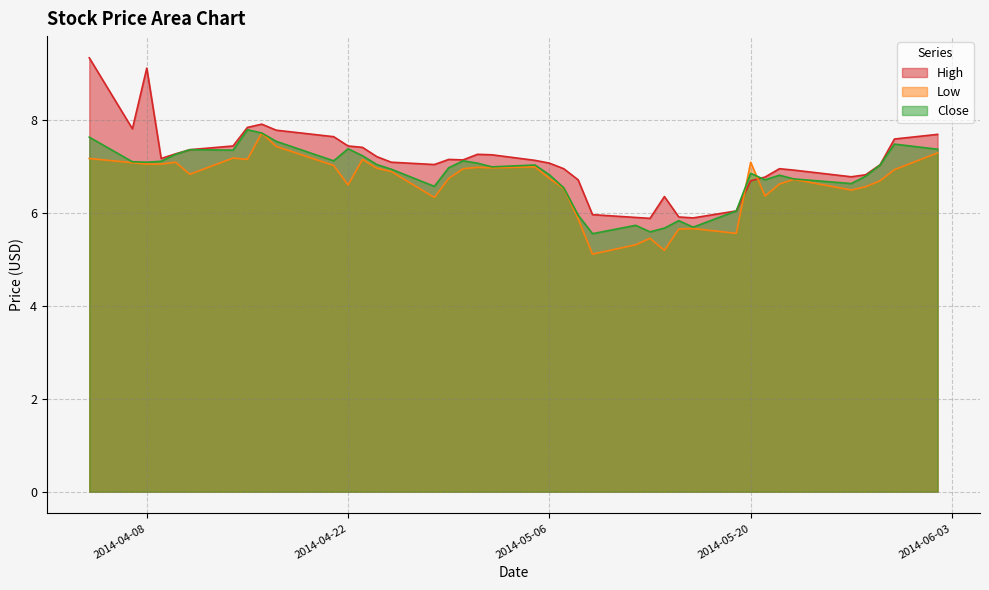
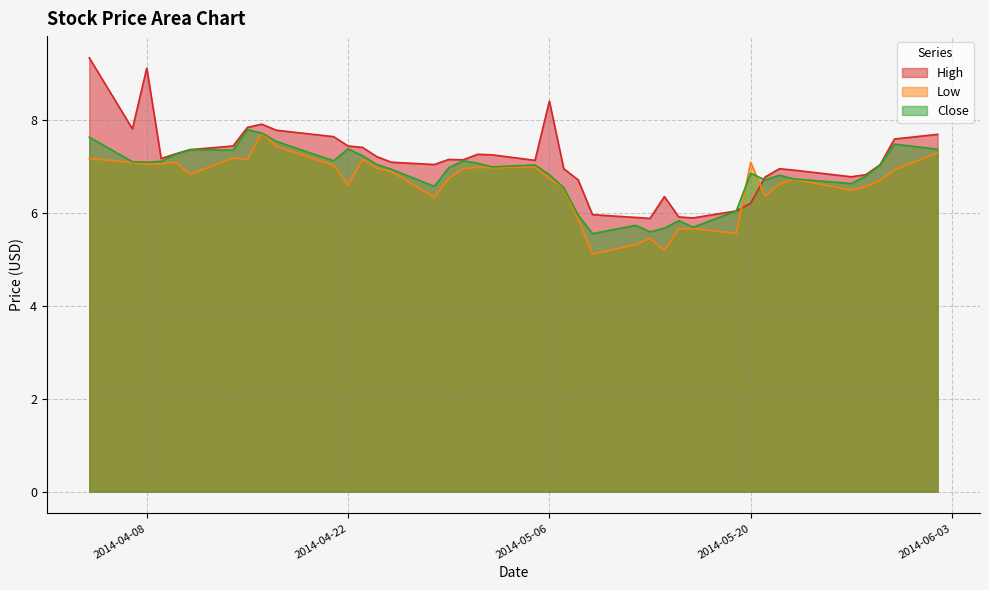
  {
    "High": {
      "2014-04-08": 9.1,
      "2014-04-22": 7.4,
-     "2014-05-06": 7.1,
-     "2014-05-20": 6.7
+     "2014-05-06": 8.4,
+     "2014-05-20": 6.2
    },
    "Low": {
      "2014-04-22": 6.6,
      "2014-05-06": 6.8,
      "2014-05-20": 7.1
    },
    "Close": {
      "2014-04-22": 7.4,
      "2014-05-06": 6.8,
      "2014-05-20": 6.9
    }
  }
